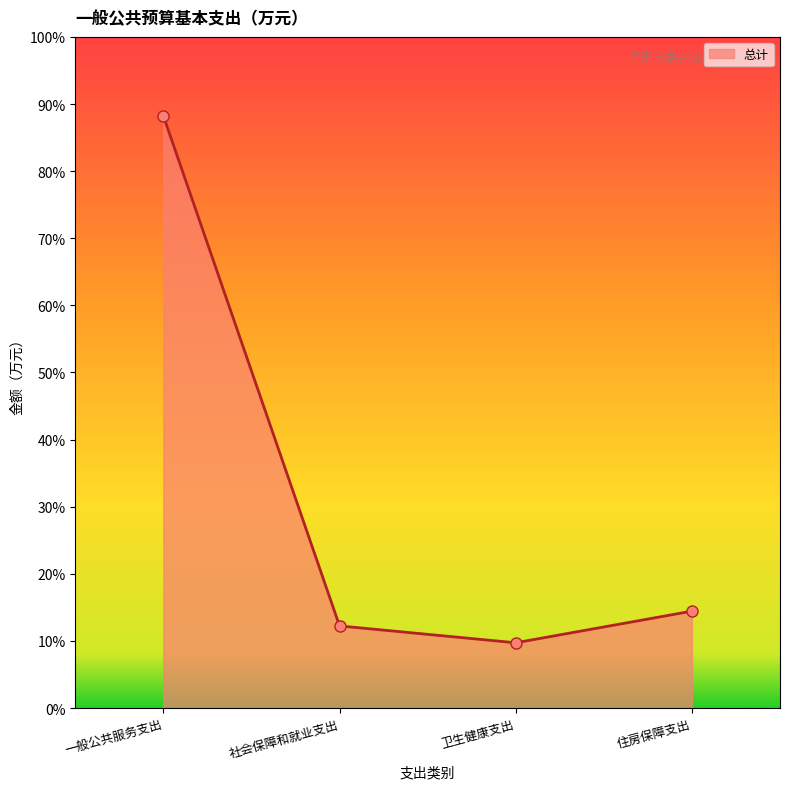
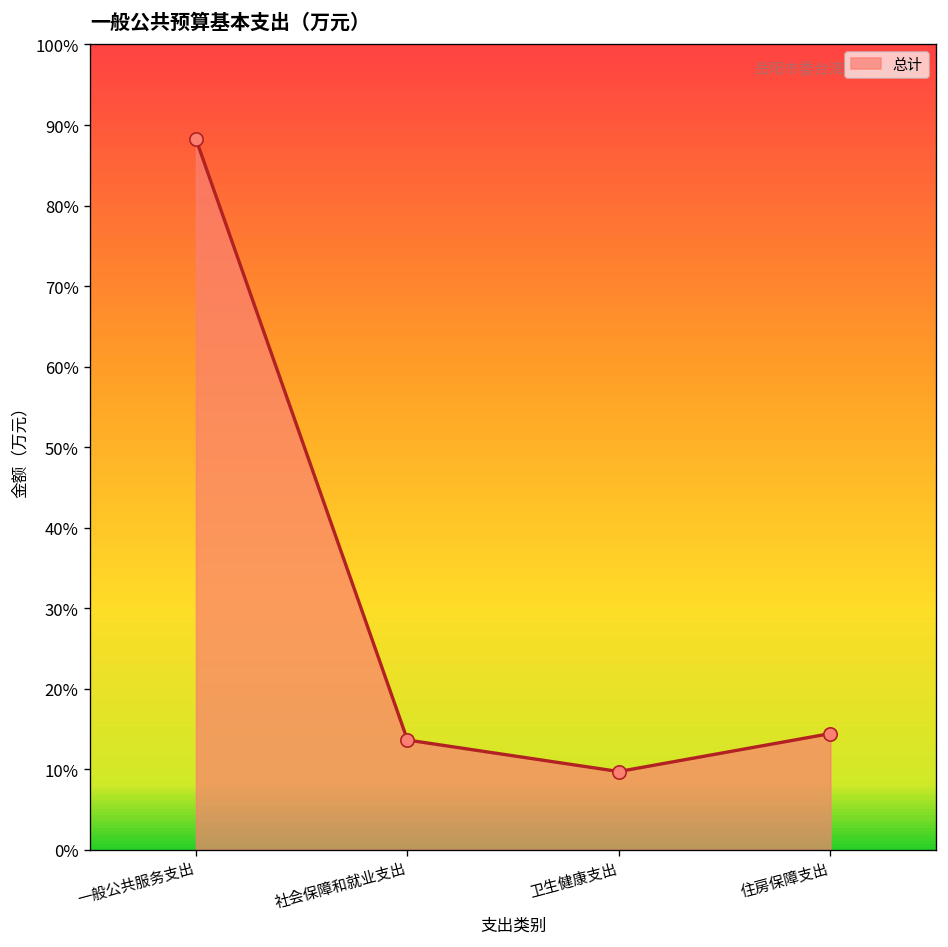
  {
    "一般公共服务支出": "88%",
-   "社会保障和就业支出": "12%",
+   "社会保障和就业支出": "14%",
    "卫生健康支出": "10%",
    "住房保障支出": "14%"
  }
